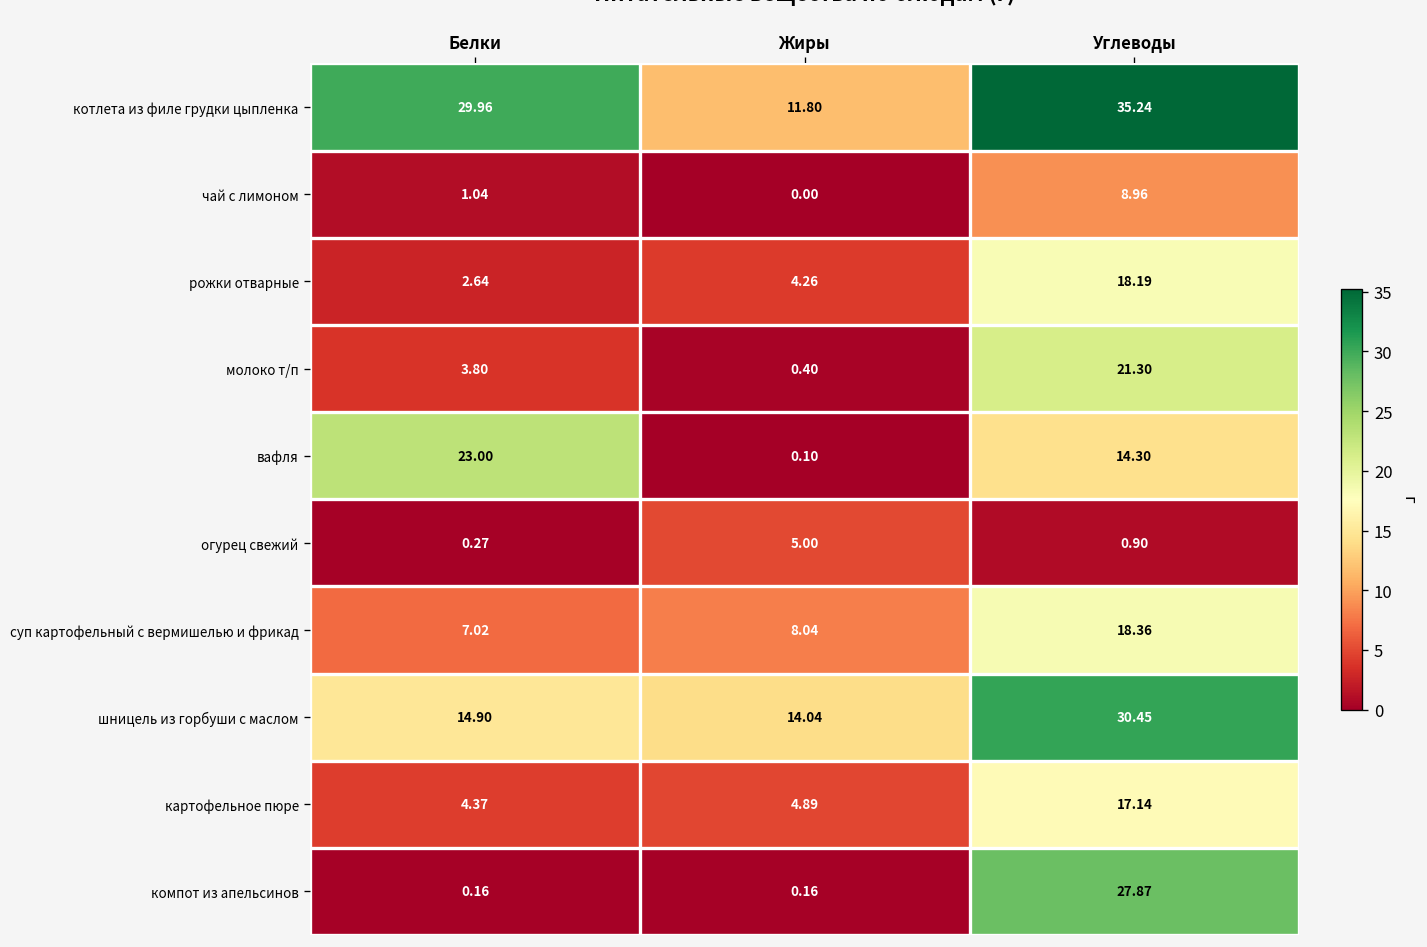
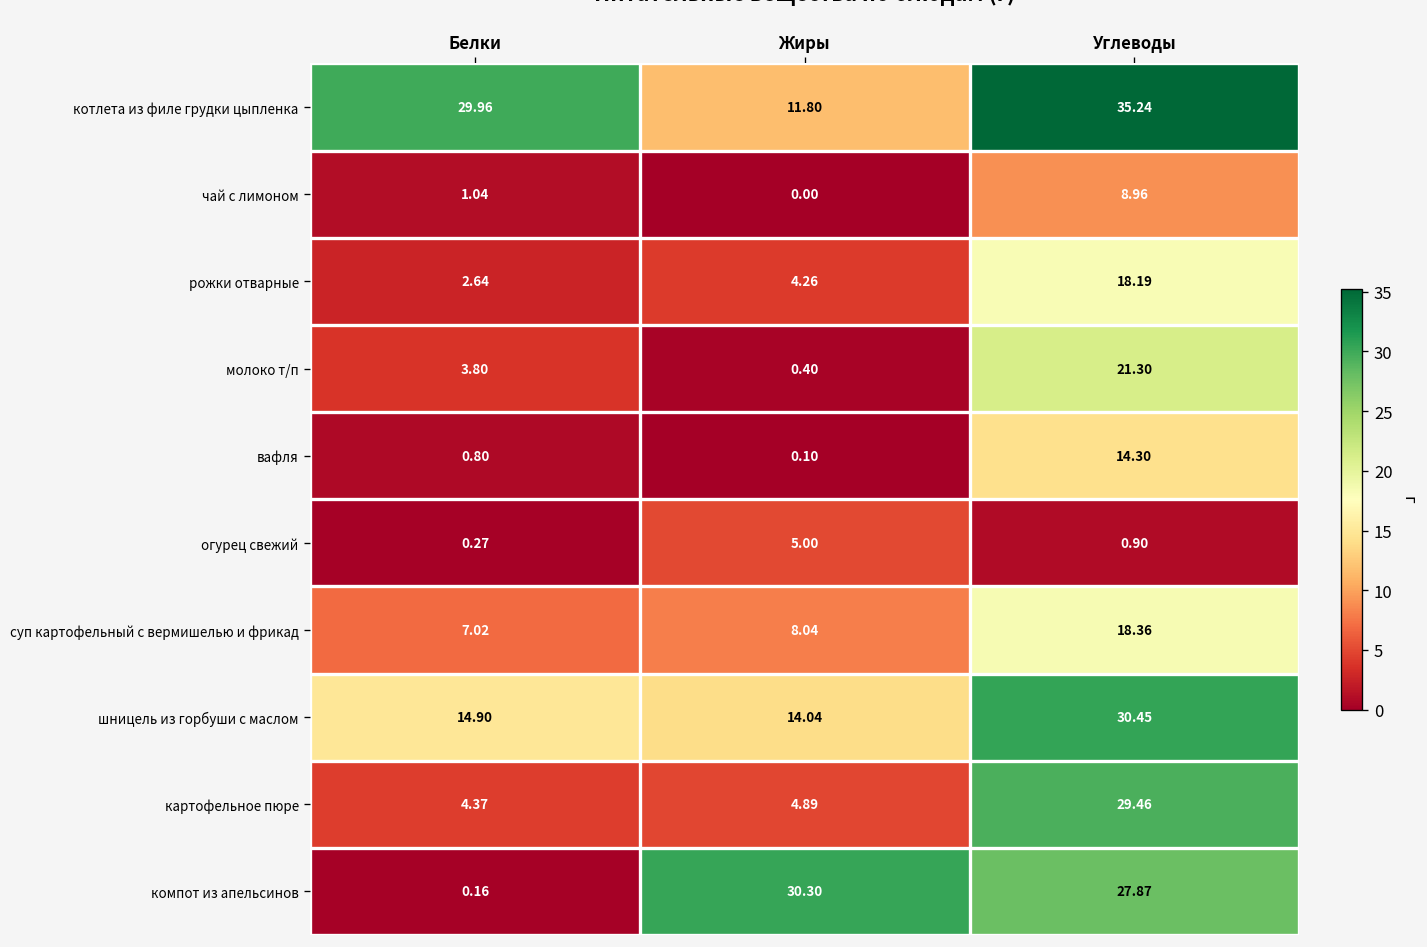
  {
    "котлета из филе грудки цыпленка": {
      "Белки": 29.96,
      "Жиры": 11.80,
      "Углеводы": 35.24
    },
    "чай с лимоном": {
      "Белки": 1.04,
      "Жиры": 0.00,
      "Углеводы": 8.96
    },
    "рожки отварные": {
      "Белки": 2.64,
      "Жиры": 4.26,
      "Углеводы": 18.19
    },
    "молоко т/п": {
      "Белки": 3.80,
      "Жиры": 0.40,
      "Углеводы": 21.30
    },
    "вафля": {
-     "Белки": 23.00,
+     "Белки": 0.80,
      "Жиры": 0.10,
      "Углеводы": 14.30
    },
    "огурец свежий": {
      "Белки": 0.27,
      "Жиры": 5.00,
      "Углеводы": 0.90
    },
    "суп картофельный с вермишелью и фрикад": {
      "Белки": 7.02,
      "Жиры": 8.04,
      "Углеводы": 18.36
    },
    "шницель из горбуши с маслом": {
      "Белки": 14.90,
      "Жиры": 14.04,
      "Углеводы": 30.45
    },
    "картофельное пюре": {
      "Белки": 4.37,
      "Жиры": 4.89,
-     "Углеводы": 17.14
+     "Углеводы": 29.46
    },
    "компот из апельсинов": {
      "Белки": 0.16,
-     "Жиры": 0.16,
+     "Жиры": 30.30,
      "Углеводы": 27.87
    }
  }
